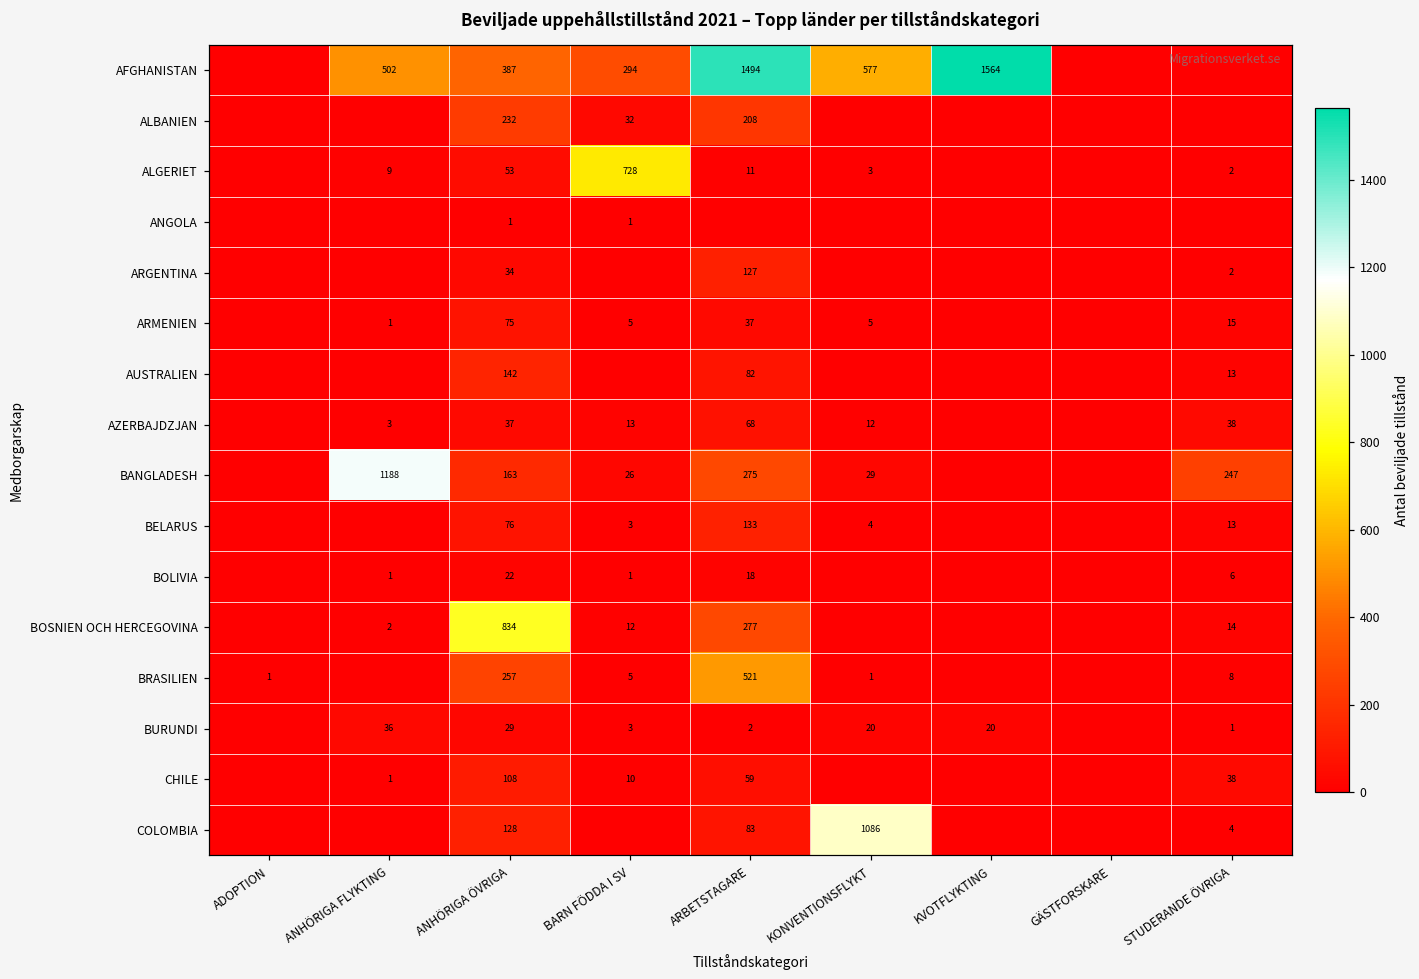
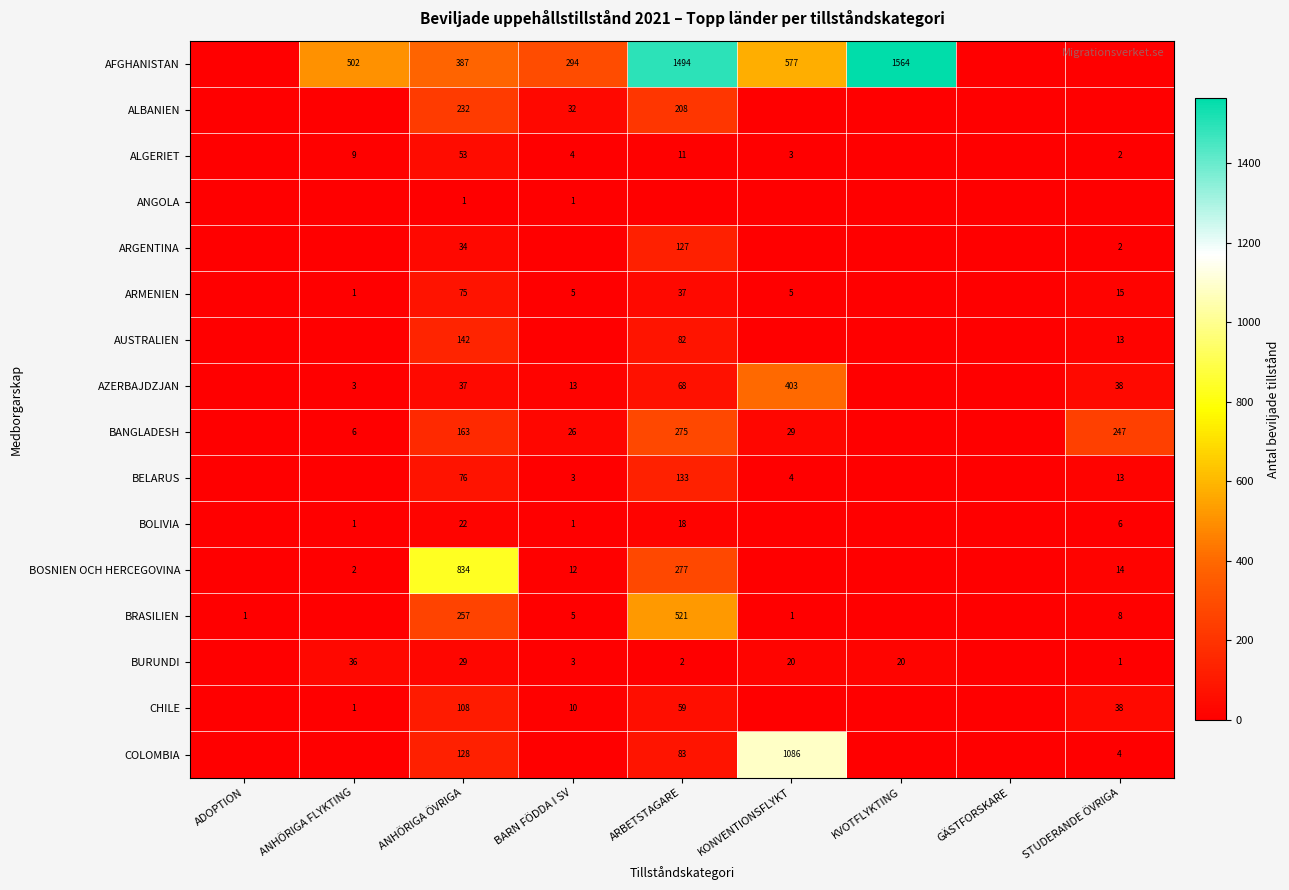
  {
    "AFGHANISTAN": {
      "ANHÖRIGA FLYKTING": 502,
      "ANHÖRIGA ÖVRIGA": 387,
      "BARN FÖDDA I SV": 294,
      "ARBETSTAGARE": 1494,
      "KONVENTIONSFLYKT": 577,
      "KVOTFLYKTING": 1564
    },
    "ALBANIEN": {
      "ANHÖRIGA ÖVRIGA": 232,
      "BARN FÖDDA I SV": 32,
      "ARBETSTAGARE": 208
    },
    "ALGERIET": {
      "ANHÖRIGA FLYKTING": 9,
      "ANHÖRIGA ÖVRIGA": 53,
-     "BARN FÖDDA I SV": 728,
+     "BARN FÖDDA I SV": 4,
      "ARBETSTAGARE": 11,
      "KONVENTIONSFLYKT": 3,
      "STUDERANDE ÖVRIGA": 2
    },
    "ANGOLA": {
      "ANHÖRIGA ÖVRIGA": 1,
      "BARN FÖDDA I SV": 1
    },
    "ARGENTINA": {
      "ANHÖRIGA ÖVRIGA": 34,
      "ARBETSTAGARE": 127,
      "STUDERANDE ÖVRIGA": 2
    },
    "ARMENIEN": {
      "ANHÖRIGA FLYKTING": 1,
      "ANHÖRIGA ÖVRIGA": 75,
      "BARN FÖDDA I SV": 5,
      "ARBETSTAGARE": 37,
      "KONVENTIONSFLYKT": 5,
      "STUDERANDE ÖVRIGA": 15
    },
    "AUSTRALIEN": {
      "ANHÖRIGA ÖVRIGA": 142,
      "ARBETSTAGARE": 82,
      "STUDERANDE ÖVRIGA": 13
    },
    "AZERBAJDZJAN": {
      "ANHÖRIGA FLYKTING": 3,
      "ANHÖRIGA ÖVRIGA": 37,
      "BARN FÖDDA I SV": 13,
      "ARBETSTAGARE": 68,
-     "KONVENTIONSFLYKT": 12,
+     "KONVENTIONSFLYKT": 403,
      "STUDERANDE ÖVRIGA": 38
    },
    "BANGLADESH": {
-     "ANHÖRIGA FLYKTING": 1188,
+     "ANHÖRIGA FLYKTING": 6,
      "ANHÖRIGA ÖVRIGA": 163,
      "BARN FÖDDA I SV": 26,
      "ARBETSTAGARE": 275,
      "KONVENTIONSFLYKT": 29,
      "STUDERANDE ÖVRIGA": 247
    },
    "BELARUS": {
      "ANHÖRIGA ÖVRIGA": 76,
      "BARN FÖDDA I SV": 3,
      "ARBETSTAGARE": 133,
      "KONVENTIONSFLYKT": 4,
      "STUDERANDE ÖVRIGA": 13
    },
    "BOLIVIA": {
      "ANHÖRIGA FLYKTING": 1,
      "ANHÖRIGA ÖVRIGA": 22,
      "BARN FÖDDA I SV": 1,
      "ARBETSTAGARE": 18,
      "STUDERANDE ÖVRIGA": 6
    },
    "BOSNIEN OCH HERCEGOVINA": {
      "ANHÖRIGA FLYKTING": 2,
      "ANHÖRIGA ÖVRIGA": 834,
      "BARN FÖDDA I SV": 12,
      "ARBETSTAGARE": 277,
      "STUDERANDE ÖVRIGA": 14
    },
    "BRASILIEN": {
      "ADOPTION": 1,
      "ANHÖRIGA ÖVRIGA": 257,
      "BARN FÖDDA I SV": 5,
      "ARBETSTAGARE": 521,
      "KONVENTIONSFLYKT": 1,
      "STUDERANDE ÖVRIGA": 8
    },
    "BURUNDI": {
      "ANHÖRIGA FLYKTING": 36,
      "ANHÖRIGA ÖVRIGA": 29,
      "BARN FÖDDA I SV": 3,
      "ARBETSTAGARE": 2,
      "KONVENTIONSFLYKT": 20,
      "KVOTFLYKTING": 20,
      "STUDERANDE ÖVRIGA": 1
    },
    "CHILE": {
      "ANHÖRIGA FLYKTING": 1,
      "ANHÖRIGA ÖVRIGA": 108,
      "BARN FÖDDA I SV": 10,
      "ARBETSTAGARE": 59,
      "STUDERANDE ÖVRIGA": 38
    },
    "COLOMBIA": {
      "ANHÖRIGA ÖVRIGA": 128,
      "ARBETSTAGARE": 83,
      "KONVENTIONSFLYKT": 1086,
      "STUDERANDE ÖVRIGA": 4
    }
  }
